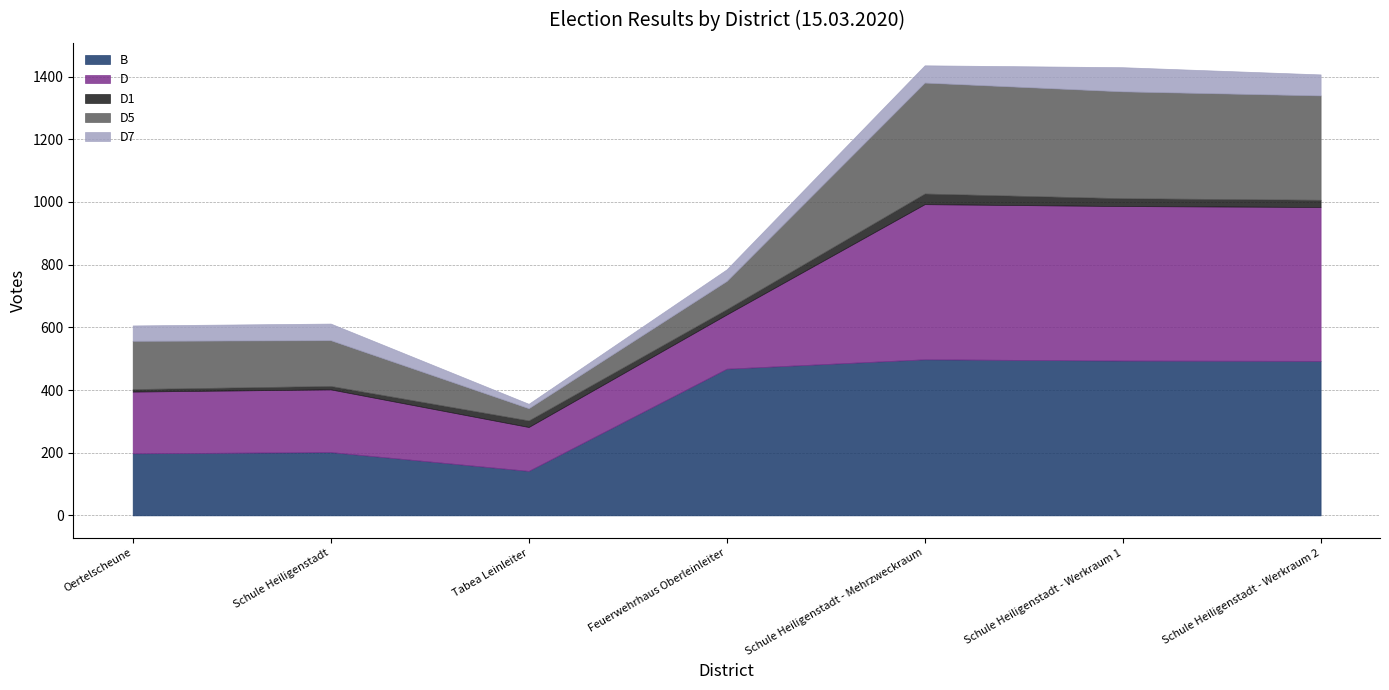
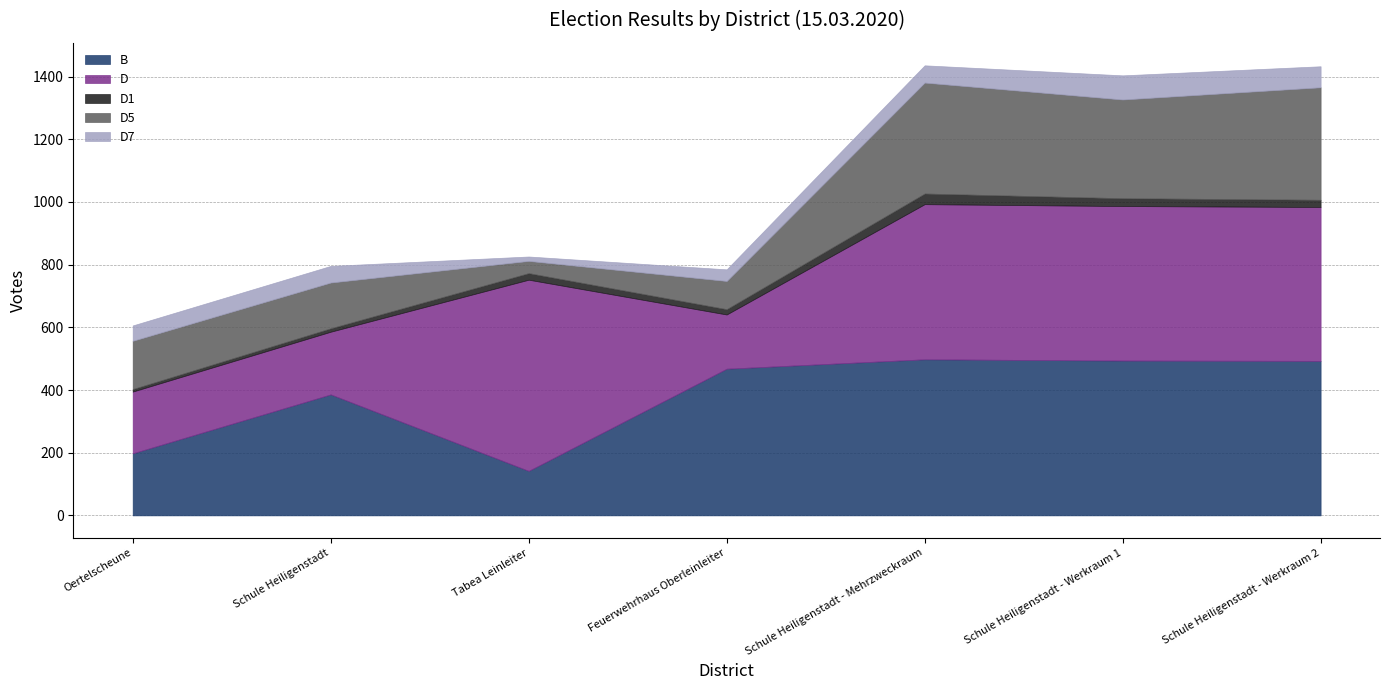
  {
    "B": {
      "Oertelscheune": 200,
-     "Schule Heiligenstadt": 200,
+     "Schule Heiligenstadt": 390,
      "Tabea Leinleiter": 140,
      "Feuerwehrhaus Oberleinleiter": 470,
      "Schule Heiligenstadt - Mehrzweckraum": 500,
      "Schule Heiligenstadt - Werkraum 1": 490,
      "Schule Heiligenstadt - Werkraum 2": 490
    },
    "D": {
      "Schule Heiligenstadt": 200,
-     "Tabea Leinleiter": 140,
+     "Tabea Leinleiter": 610,
      "Feuerwehrhaus Oberleinleiter": 170,
      "Schule Heiligenstadt - Mehrzweckraum": 500,
      "Schule Heiligenstadt - Werkraum 1": 490,
      "Schule Heiligenstadt - Werkraum 2": 490
    },
    "D1": {
      "Schule Heiligenstadt": 10,
      "Tabea Leinleiter": 20,
      "Feuerwehrhaus Oberleinleiter": 20,
      "Schule Heiligenstadt - Mehrzweckraum": 30,
      "Schule Heiligenstadt - Werkraum 1": 30,
      "Schule Heiligenstadt - Werkraum 2": 20
    },
    "D5": {
      "Oertelscheune": 150,
      "Schule Heiligenstadt": 150,
      "Tabea Leinleiter": 40,
      "Feuerwehrhaus Oberleinleiter": 90,
      "Schule Heiligenstadt - Mehrzweckraum": 350,
-     "Schule Heiligenstadt - Werkraum 1": 340,
-     "Schule Heiligenstadt - Werkraum 2": 330
+     "Schule Heiligenstadt - Werkraum 1": 320,
+     "Schule Heiligenstadt - Werkraum 2": 360
    },
    "D7": {
      "Oertelscheune": 50,
      "Schule Heiligenstadt": 50,
      "Tabea Leinleiter": 10,
      "Feuerwehrhaus Oberleinleiter": 40,
      "Schule Heiligenstadt - Mehrzweckraum": 60,
      "Schule Heiligenstadt - Werkraum 1": 80,
      "Schule Heiligenstadt - Werkraum 2": 70
    }
  }
